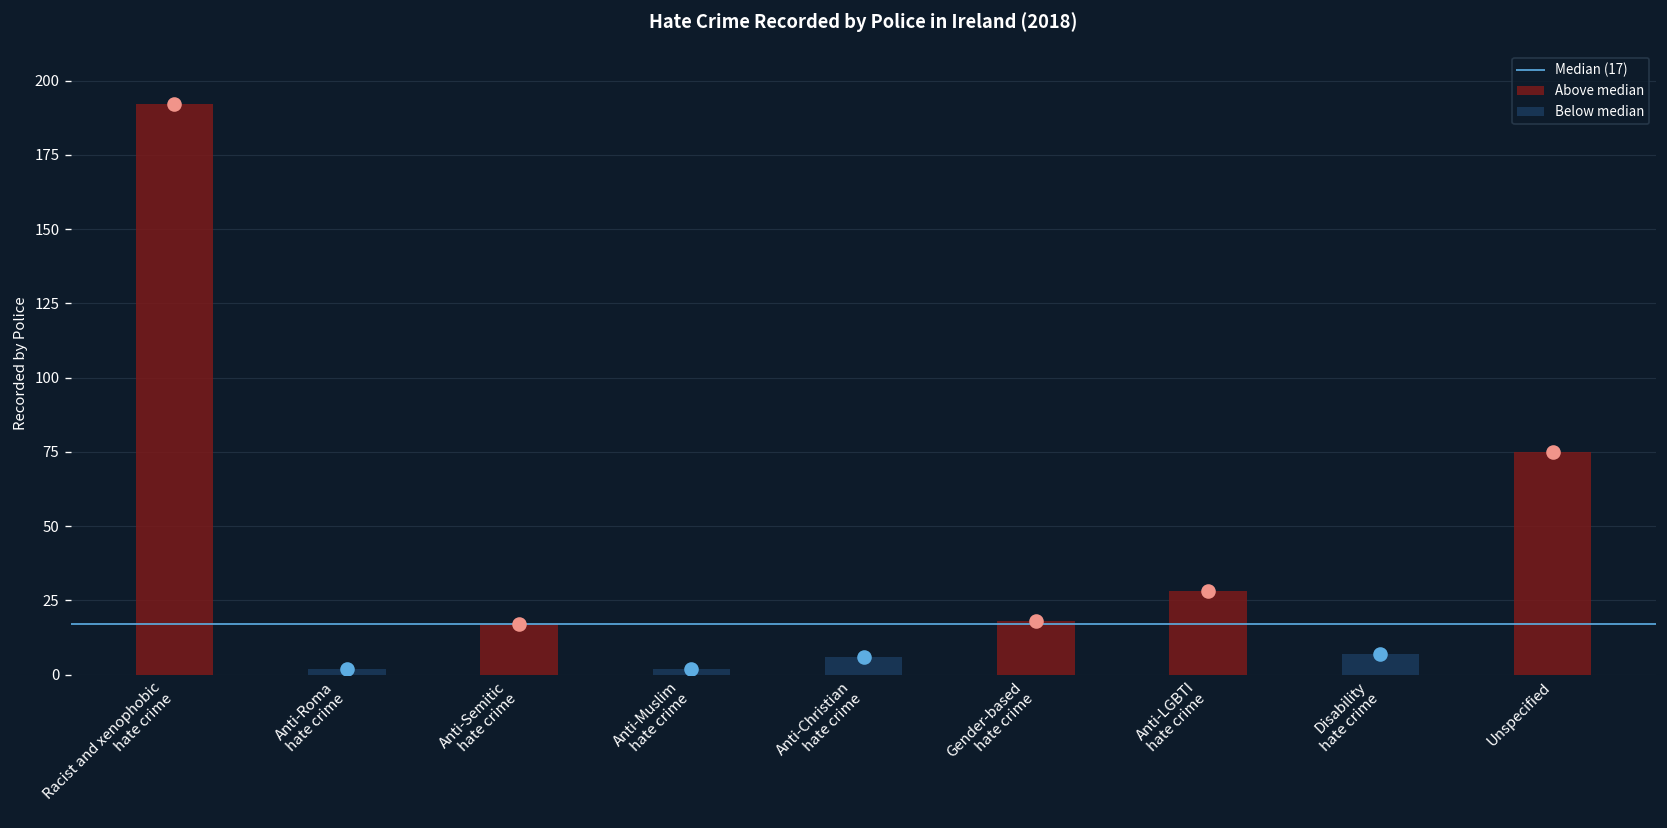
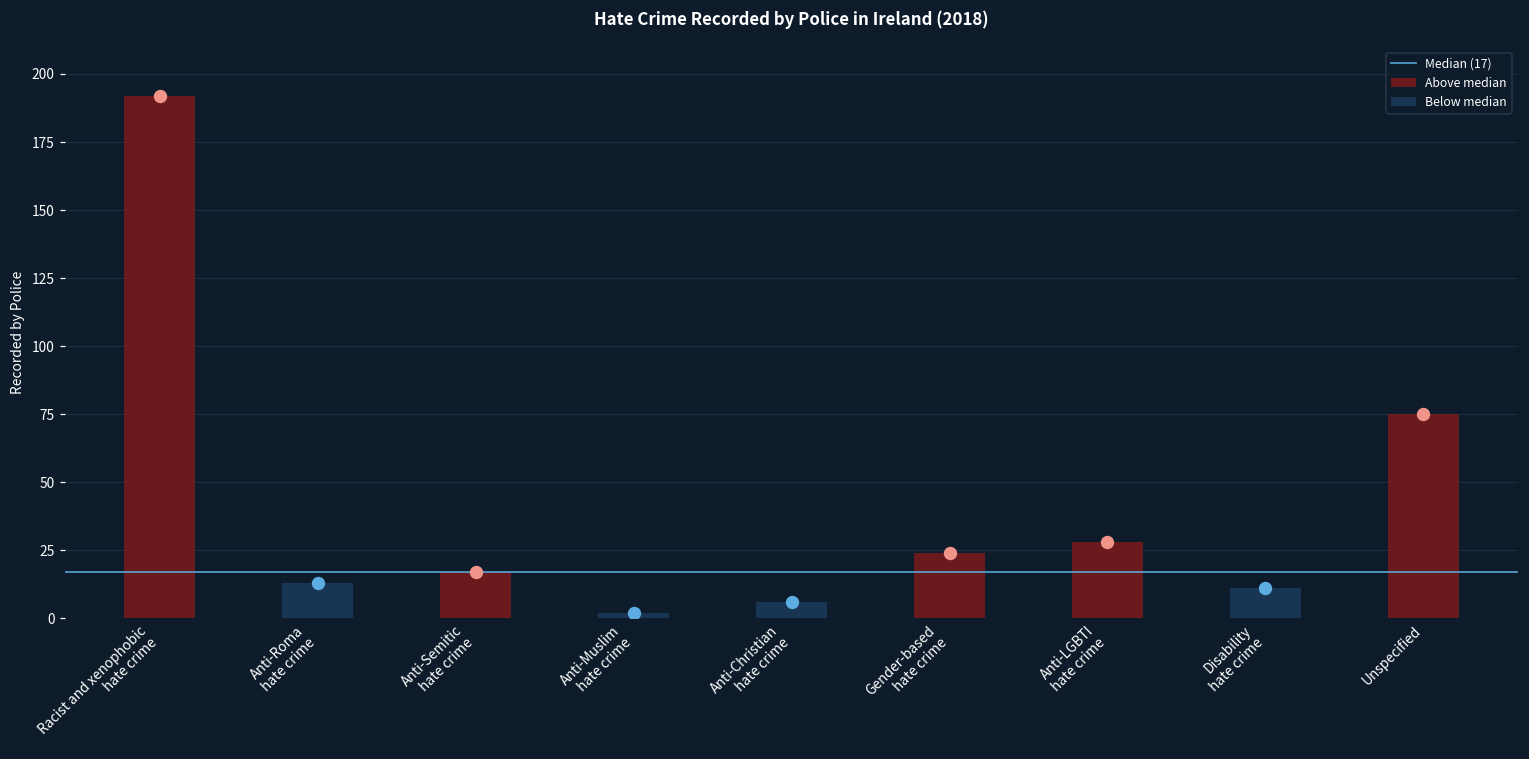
  {
    "Above median": {
      "Racist and xenophobic hate crime": 192,
      "Anti-Semitic hate crime": 17,
-     "Gender-based hate crime": 18,
+     "Gender-based hate crime": 24,
      "Anti-LGBTI hate crime": 28,
      "Unspecified": 75
    },
    "Below median": {
-     "Anti-Roma hate crime": 2,
+     "Anti-Roma hate crime": 13,
      "Anti-Muslim hate crime": 2,
      "Anti-Christian hate crime": 6,
-     "Disability hate crime": 7
+     "Disability hate crime": 11
    }
  }
